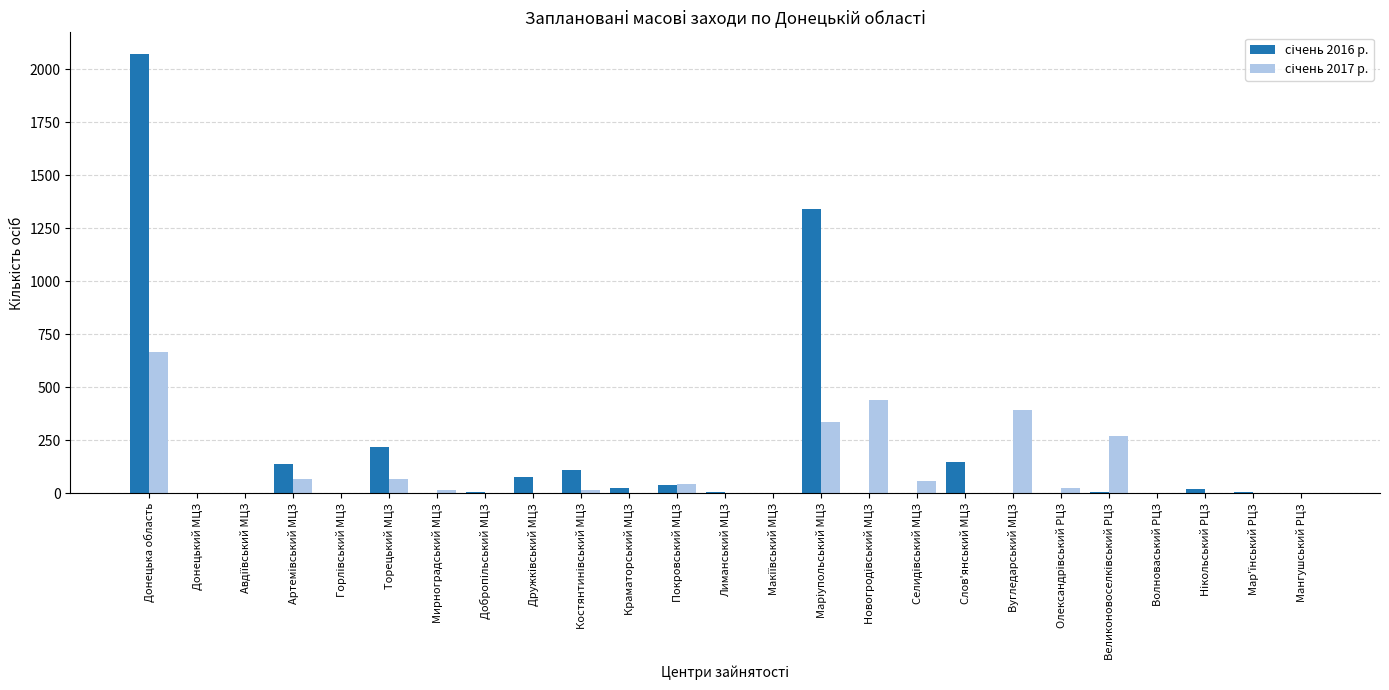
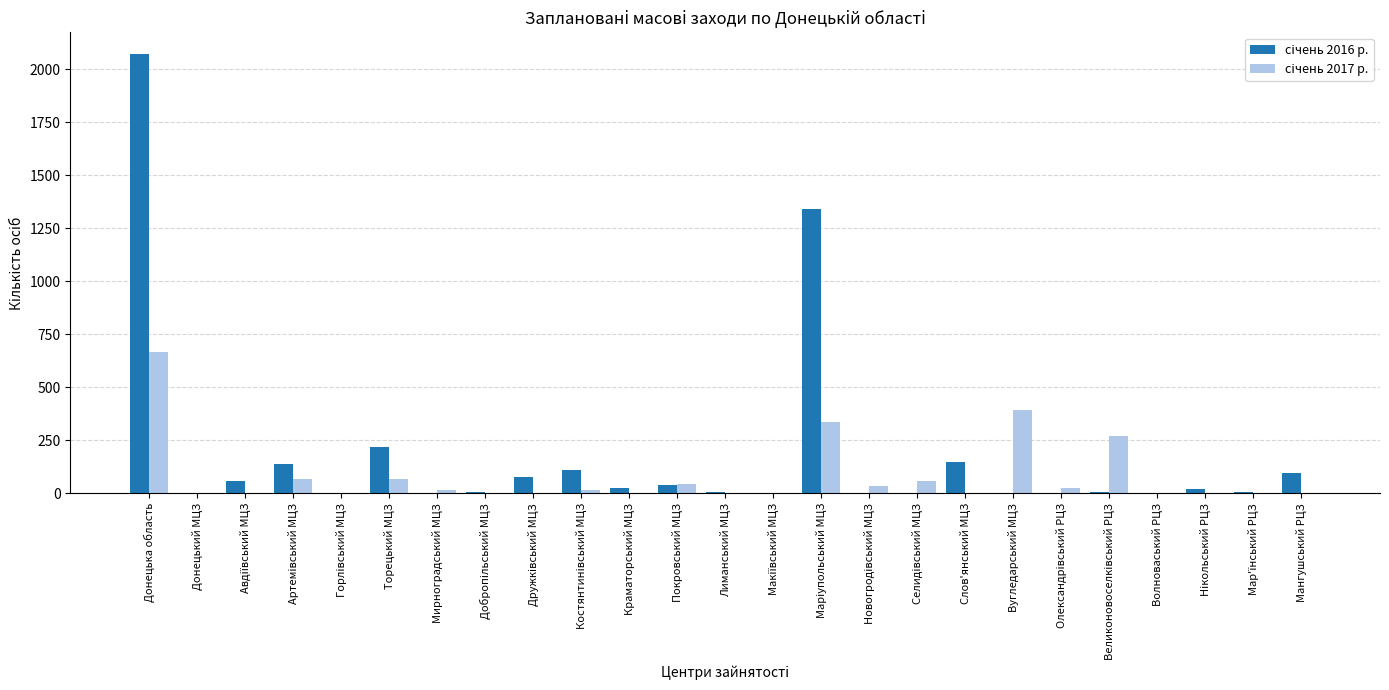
  {
    "січень 2016 р.": {
      "Донецька область": 2070,
      "Донецький МЦЗ": 0,
-     "Авдіївський МЦЗ": 0,
+     "Авдіївський МЦЗ": 60,
      "Артемівський МЦЗ": 140,
      "Горлівський МЦЗ": 0,
      "Торецький МЦЗ": 220,
      "Мирноградський МЦЗ": 0,
      "Дружківський МЦЗ": 80,
      "Костянтинівський МЦЗ": 110,
      "Краматорський МЦЗ": 30,
      "Покровський МЦЗ": 40,
      "Макіївський МЦЗ": 0,
      "Маріупольський МЦЗ": 1340,
      "Новогродівський МЦЗ": 0,
      "Селидівський МЦЗ": 0,
      "Слов'янський МЦЗ": 150,
      "Вугледарський МЦЗ": 0,
      "Олександрівський РЦЗ": 0,
      "Волноваський РЦЗ": 0,
      "Нікольський РЦЗ": 20,
-     "Мангушський РЦЗ": 0
+     "Мангушський РЦЗ": 100
    },
    "січень 2017 р.": {
      "Донецька область": 670,
      "Донецький МЦЗ": 0,
      "Авдіївський МЦЗ": 0,
      "Артемівський МЦЗ": 70,
      "Горлівський МЦЗ": 0,
      "Торецький МЦЗ": 70,
      "Мирноградський МЦЗ": 20,
      "Добропільський МЦЗ": 0,
      "Дружківський МЦЗ": 0,
      "Костянтинівський МЦЗ": 20,
      "Краматорський МЦЗ": 0,
      "Покровський МЦЗ": 50,
      "Лиманський МЦЗ": 0,
      "Макіївський МЦЗ": 0,
      "Маріупольський МЦЗ": 340,
-     "Новогродівський МЦЗ": 440,
+     "Новогродівський МЦЗ": 30,
      "Селидівський МЦЗ": 60,
      "Слов'янський МЦЗ": 0,
      "Вугледарський МЦЗ": 390,
      "Олександрівський РЦЗ": 30,
      "Великоновоселківський РЦЗ": 270,
      "Волноваський РЦЗ": 0,
      "Нікольський РЦЗ": 0,
      "Мар'їнський РЦЗ": 0,
      "Мангушський РЦЗ": 0
    }
  }
